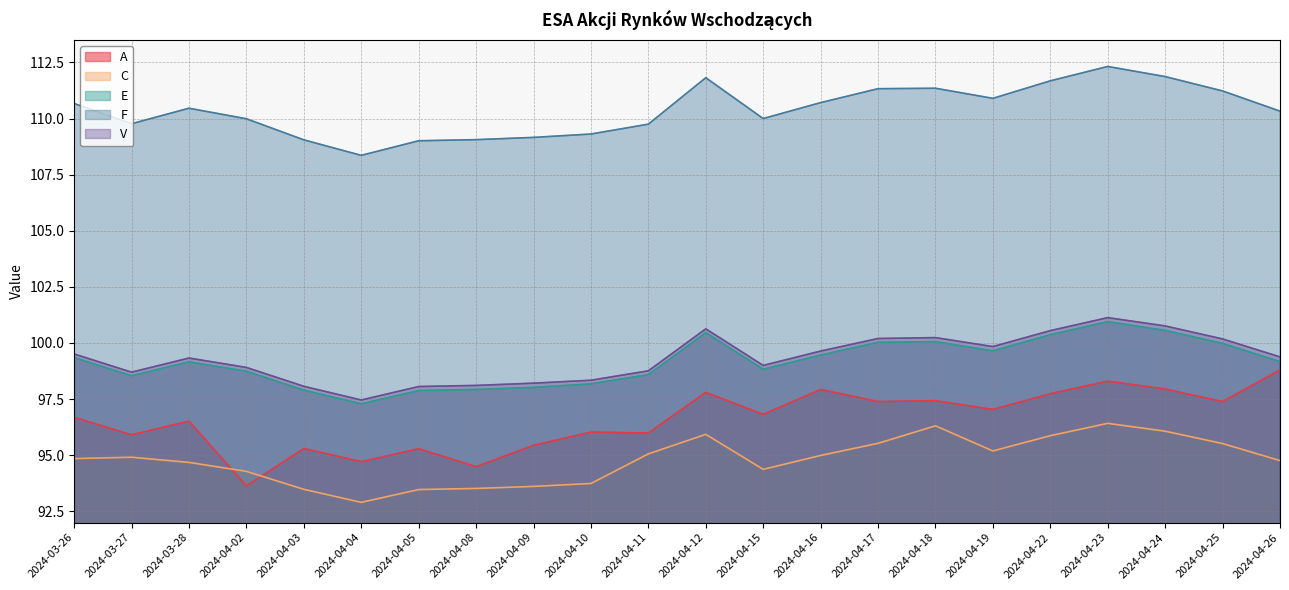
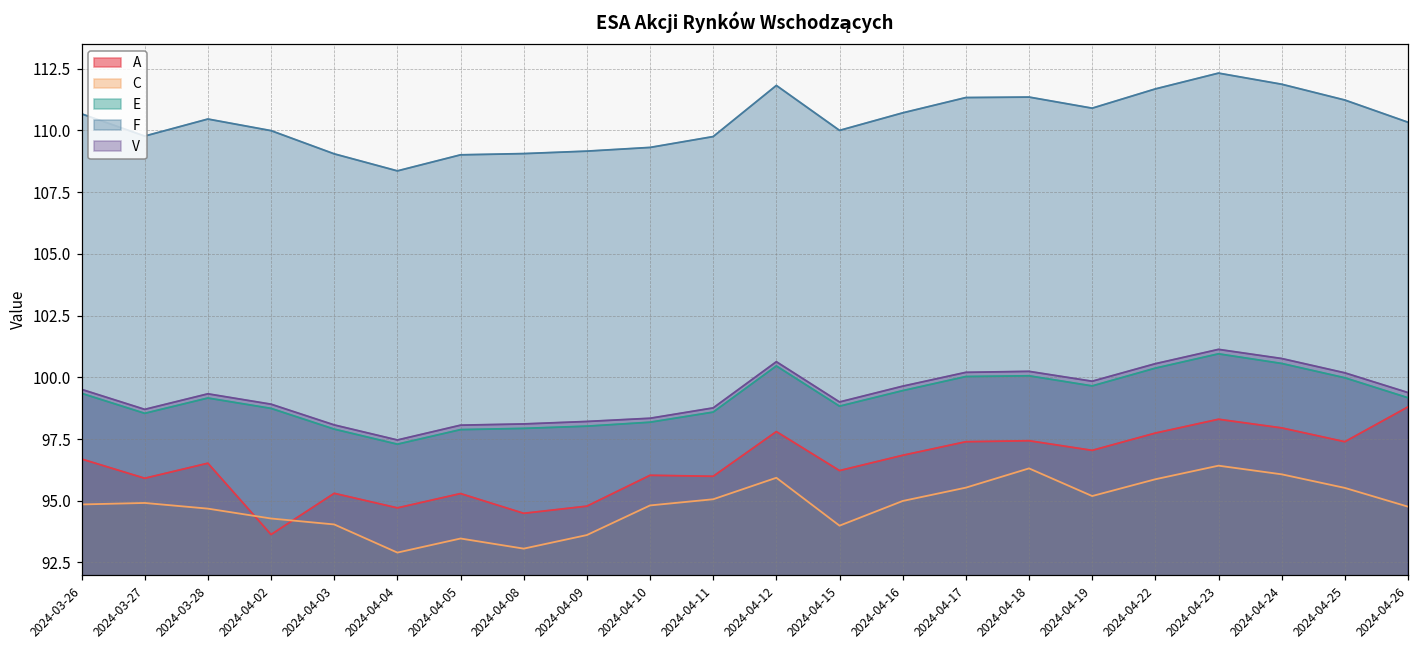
  {
    "A": {
      "2024-03-26": 96.7,
      "2024-03-27": 95.9,
      "2024-03-28": 96.5,
      "2024-04-02": 93.6,
      "2024-04-03": 95.3,
      "2024-04-04": 94.7,
      "2024-04-05": 95.3,
      "2024-04-08": 94.5,
-     "2024-04-09": 95.4,
+     "2024-04-09": 94.8,
      "2024-04-10": 96.0,
      "2024-04-11": 96.0,
      "2024-04-12": 97.8,
-     "2024-04-15": 96.8,
-     "2024-04-16": 97.9,
+     "2024-04-15": 96.2,
+     "2024-04-16": 96.8,
      "2024-04-17": 97.4,
      "2024-04-18": 97.4,
      "2024-04-19": 97.0,
      "2024-04-22": 97.7,
      "2024-04-23": 98.3,
      "2024-04-24": 98.0,
      "2024-04-25": 97.4,
      "2024-04-26": 98.8
    },
    "C": {
      "2024-03-26": 94.9,
      "2024-03-27": 94.9,
      "2024-03-28": 94.7,
      "2024-04-02": 94.3,
-     "2024-04-03": 93.5,
+     "2024-04-03": 94.0,
      "2024-04-04": 92.9,
      "2024-04-05": 93.5,
-     "2024-04-08": 93.5,
+     "2024-04-08": 93.1,
      "2024-04-09": 93.6,
-     "2024-04-10": 93.7,
+     "2024-04-10": 94.8,
      "2024-04-11": 95.1,
      "2024-04-12": 95.9,
-     "2024-04-15": 94.4,
+     "2024-04-15": 94.0,
      "2024-04-16": 95.0,
      "2024-04-17": 95.5,
      "2024-04-18": 96.3,
      "2024-04-19": 95.2,
      "2024-04-22": 95.9,
      "2024-04-23": 96.4,
      "2024-04-24": 96.1,
      "2024-04-25": 95.5,
      "2024-04-26": 94.8
    }
  }
